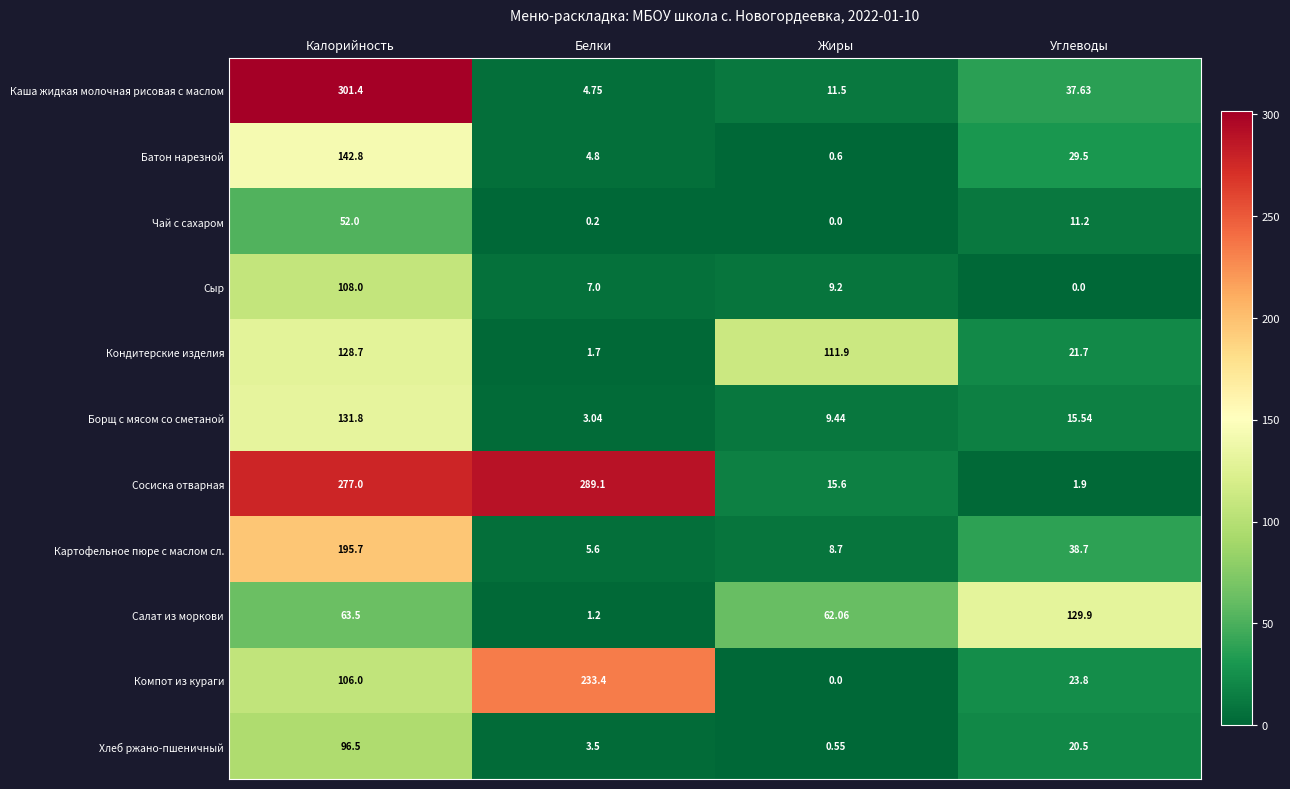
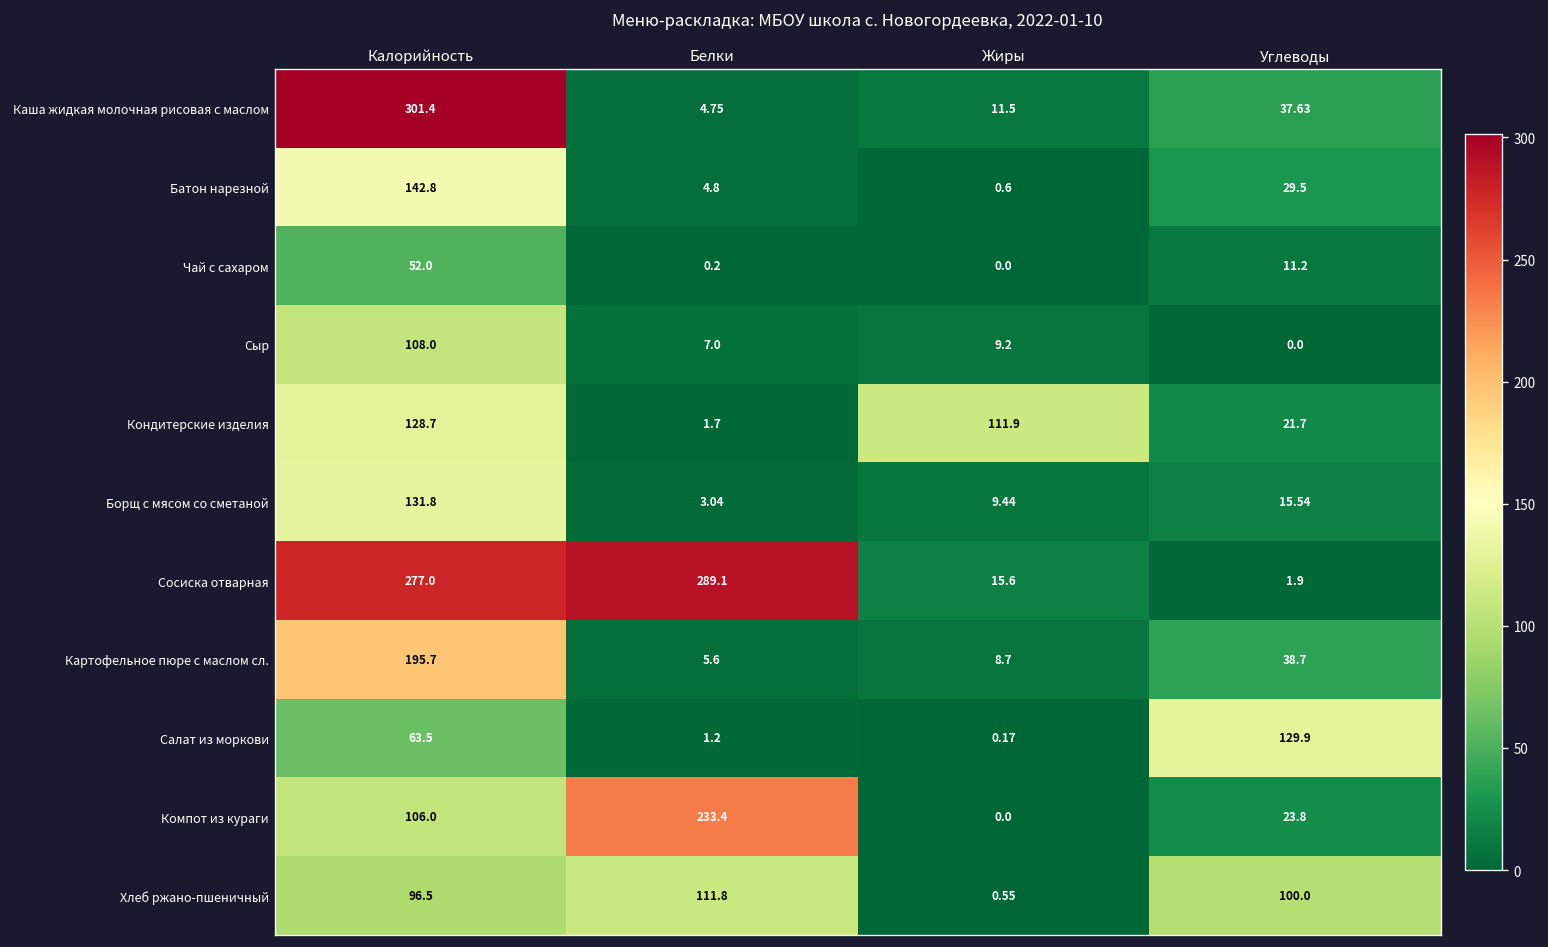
  {
    "Каша жидкая молочная рисовая с маслом": {
      "Калорийность": 301.4,
      "Белки": 4.75,
      "Жиры": 11.5,
      "Углеводы": 37.63
    },
    "Батон нарезной": {
      "Калорийность": 142.8,
      "Белки": 4.8,
      "Жиры": 0.6,
      "Углеводы": 29.5
    },
    "Чай с сахаром": {
      "Калорийность": 52.0,
      "Белки": 0.2,
      "Жиры": 0.0,
      "Углеводы": 11.2
    },
    "Сыр": {
      "Калорийность": 108.0,
      "Белки": 7.0,
      "Жиры": 9.2,
      "Углеводы": 0.0
    },
    "Кондитерские изделия": {
      "Калорийность": 128.7,
      "Белки": 1.7,
      "Жиры": 111.9,
      "Углеводы": 21.7
    },
    "Борщ с мясом со сметаной": {
      "Калорийность": 131.8,
      "Белки": 3.04,
      "Жиры": 9.44,
      "Углеводы": 15.54
    },
    "Сосиска отварная": {
      "Калорийность": 277.0,
      "Белки": 289.1,
      "Жиры": 15.6,
      "Углеводы": 1.9
    },
    "Картофельное пюре с маслом сл.": {
      "Калорийность": 195.7,
      "Белки": 5.6,
      "Жиры": 8.7,
      "Углеводы": 38.7
    },
    "Салат из моркови": {
      "Калорийность": 63.5,
      "Белки": 1.2,
-     "Жиры": 62.06,
+     "Жиры": 0.17,
      "Углеводы": 129.9
    },
    "Компот из кураги": {
      "Калорийность": 106.0,
      "Белки": 233.4,
      "Жиры": 0.0,
      "Углеводы": 23.8
    },
    "Хлеб ржано-пшеничный": {
      "Калорийность": 96.5,
-     "Белки": 3.5,
+     "Белки": 111.8,
      "Жиры": 0.55,
-     "Углеводы": 20.5
+     "Углеводы": 100.0
    }
  }
